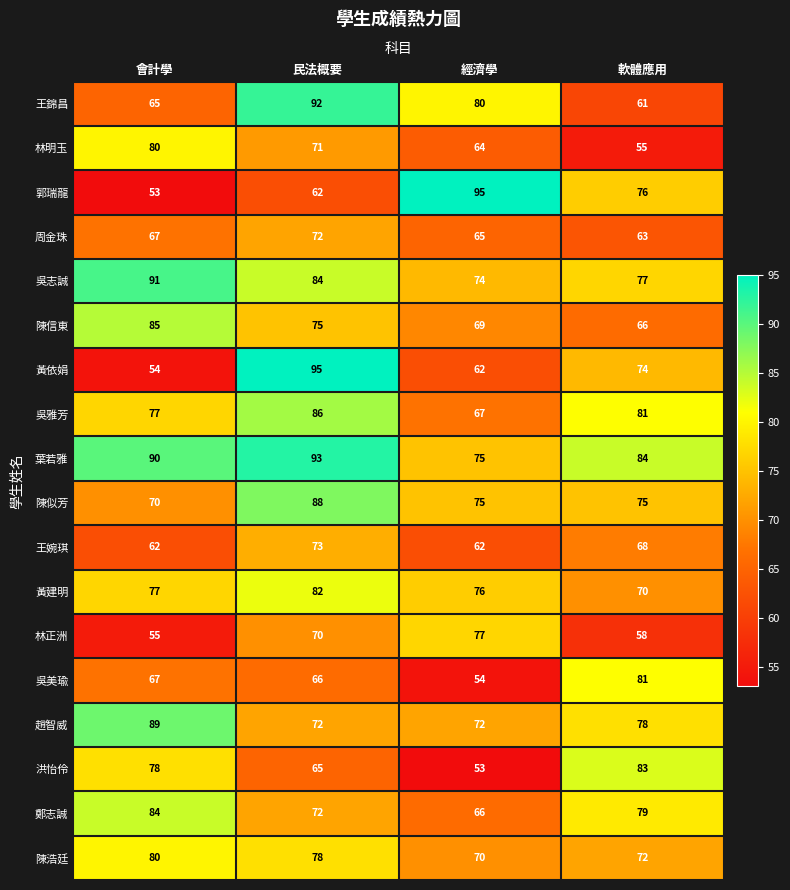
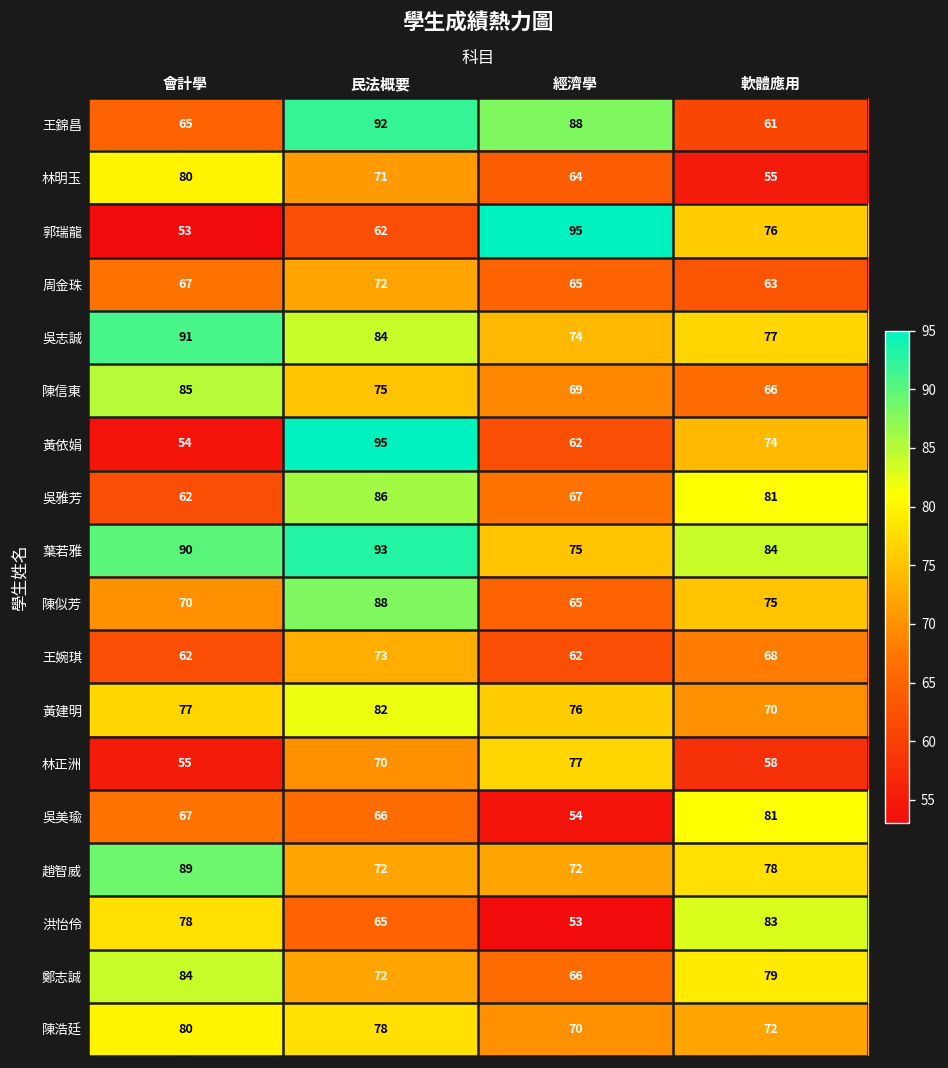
  {
    "王錦昌": {
      "會計學": 65,
      "民法概要": 92,
-     "經濟學": 80,
+     "經濟學": 88,
      "軟體應用": 61
    },
    "林明玉": {
      "會計學": 80,
      "民法概要": 71,
      "經濟學": 64,
      "軟體應用": 55
    },
    "郭瑞龍": {
      "會計學": 53,
      "民法概要": 62,
      "經濟學": 95,
      "軟體應用": 76
    },
    "周金珠": {
      "會計學": 67,
      "民法概要": 72,
      "經濟學": 65,
      "軟體應用": 63
    },
    "吳志誠": {
      "會計學": 91,
      "民法概要": 84,
      "經濟學": 74,
      "軟體應用": 77
    },
    "陳信東": {
      "會計學": 85,
      "民法概要": 75,
      "經濟學": 69,
      "軟體應用": 66
    },
    "黃依娟": {
      "會計學": 54,
      "民法概要": 95,
      "經濟學": 62,
      "軟體應用": 74
    },
    "吳雅芳": {
-     "會計學": 77,
+     "會計學": 62,
      "民法概要": 86,
      "經濟學": 67,
      "軟體應用": 81
    },
    "葉若雅": {
      "會計學": 90,
      "民法概要": 93,
      "經濟學": 75,
      "軟體應用": 84
    },
    "陳似芳": {
      "會計學": 70,
      "民法概要": 88,
-     "經濟學": 75,
+     "經濟學": 65,
      "軟體應用": 75
    },
    "王婉琪": {
      "會計學": 62,
      "民法概要": 73,
      "經濟學": 62,
      "軟體應用": 68
    },
    "黃建明": {
      "會計學": 77,
      "民法概要": 82,
      "經濟學": 76,
      "軟體應用": 70
    },
    "林正洲": {
      "會計學": 55,
      "民法概要": 70,
      "經濟學": 77,
      "軟體應用": 58
    },
    "吳美瑜": {
      "會計學": 67,
      "民法概要": 66,
      "經濟學": 54,
      "軟體應用": 81
    },
    "趙智威": {
      "會計學": 89,
      "民法概要": 72,
      "經濟學": 72,
      "軟體應用": 78
    },
    "洪怡伶": {
      "會計學": 78,
      "民法概要": 65,
      "經濟學": 53,
      "軟體應用": 83
    },
    "鄭志誠": {
      "會計學": 84,
      "民法概要": 72,
      "經濟學": 66,
      "軟體應用": 79
    },
    "陳浩廷": {
      "會計學": 80,
      "民法概要": 78,
      "經濟學": 70,
      "軟體應用": 72
    }
  }
